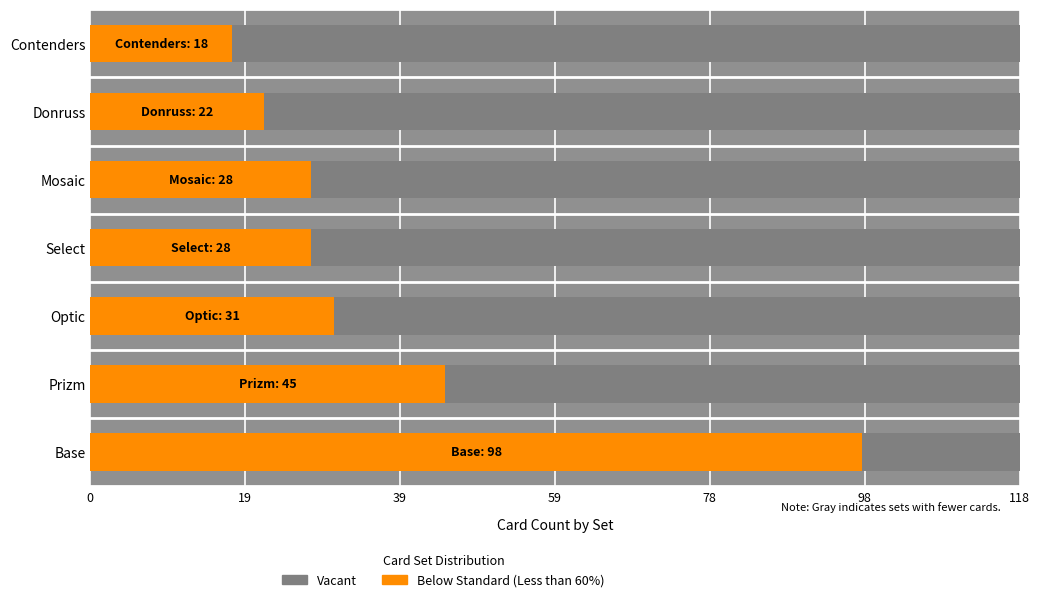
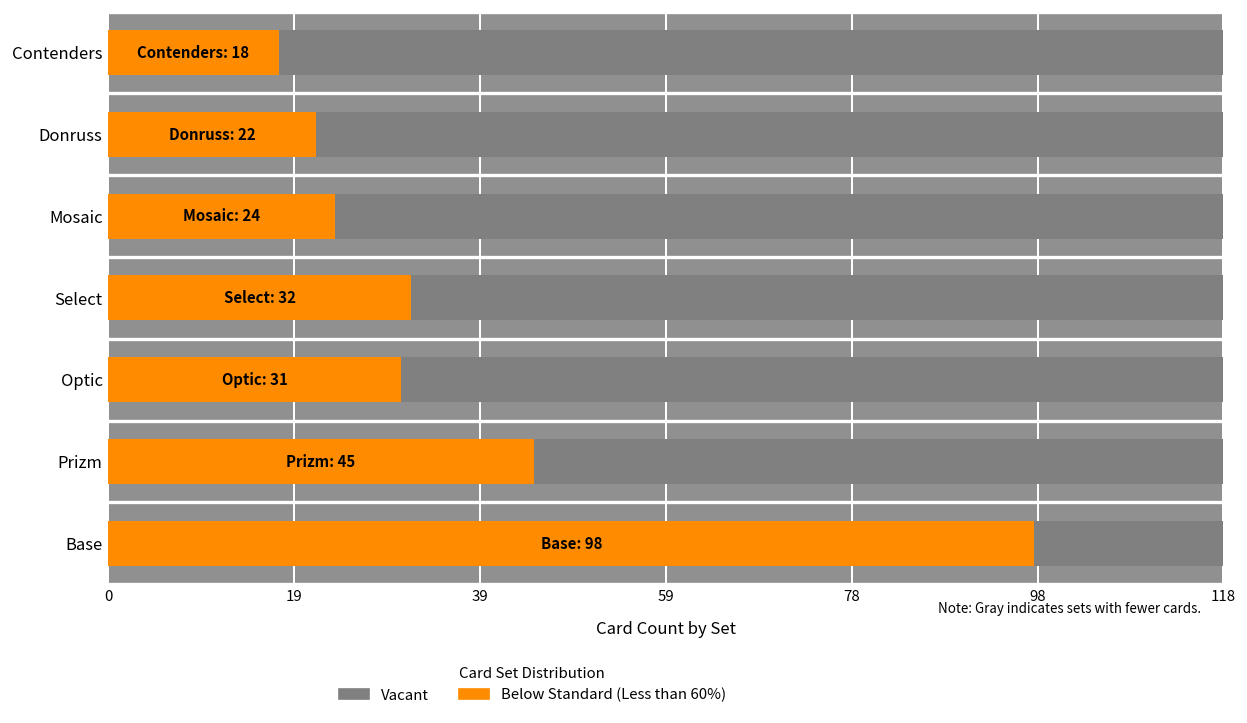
  {
    "Vacant": {
      "Contenders": 118,
      "Donruss": 118,
      "Mosaic": 118,
      "Select": 118,
      "Optic": 118,
      "Prizm": 118,
      "Base": 118
    },
    "Below Standard (Less than 60%)": {
-     "Mosaic": 28,
-     "Select": 28
+     "Mosaic": 24,
+     "Select": 32
    }
  }
